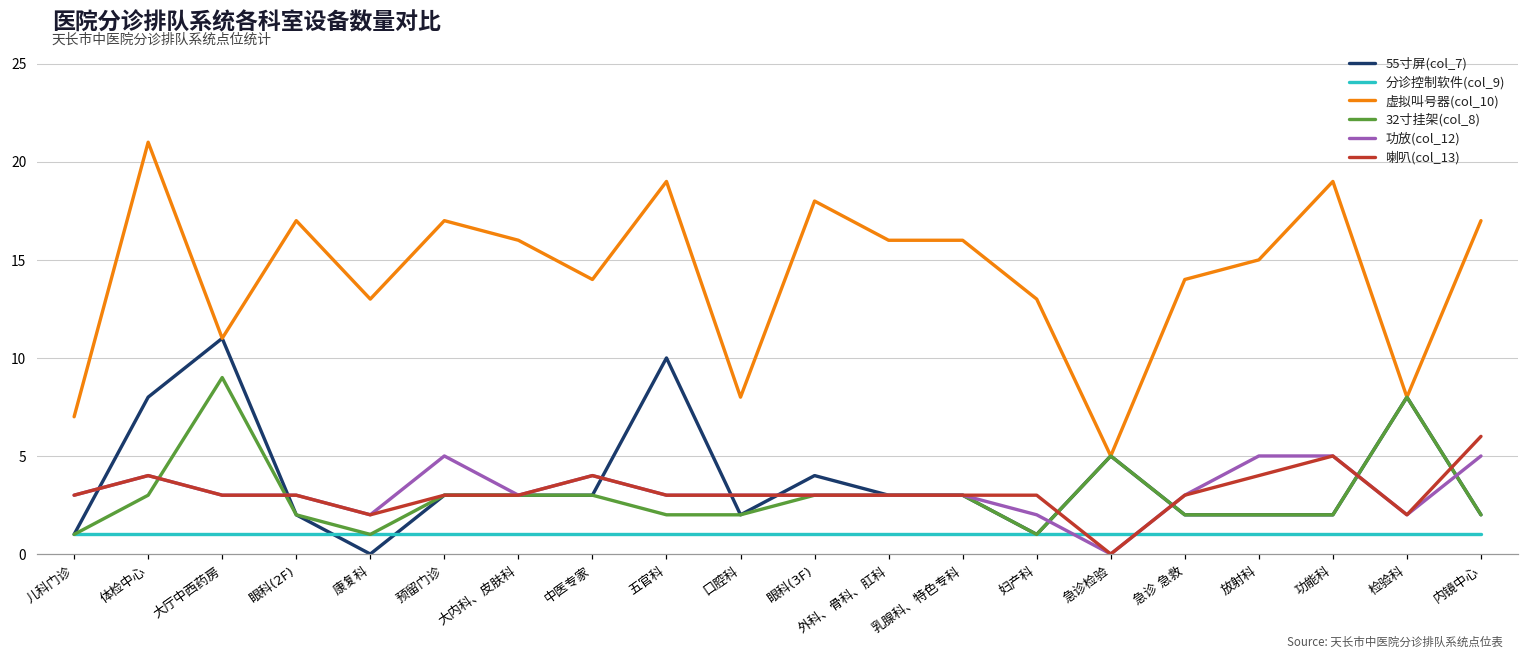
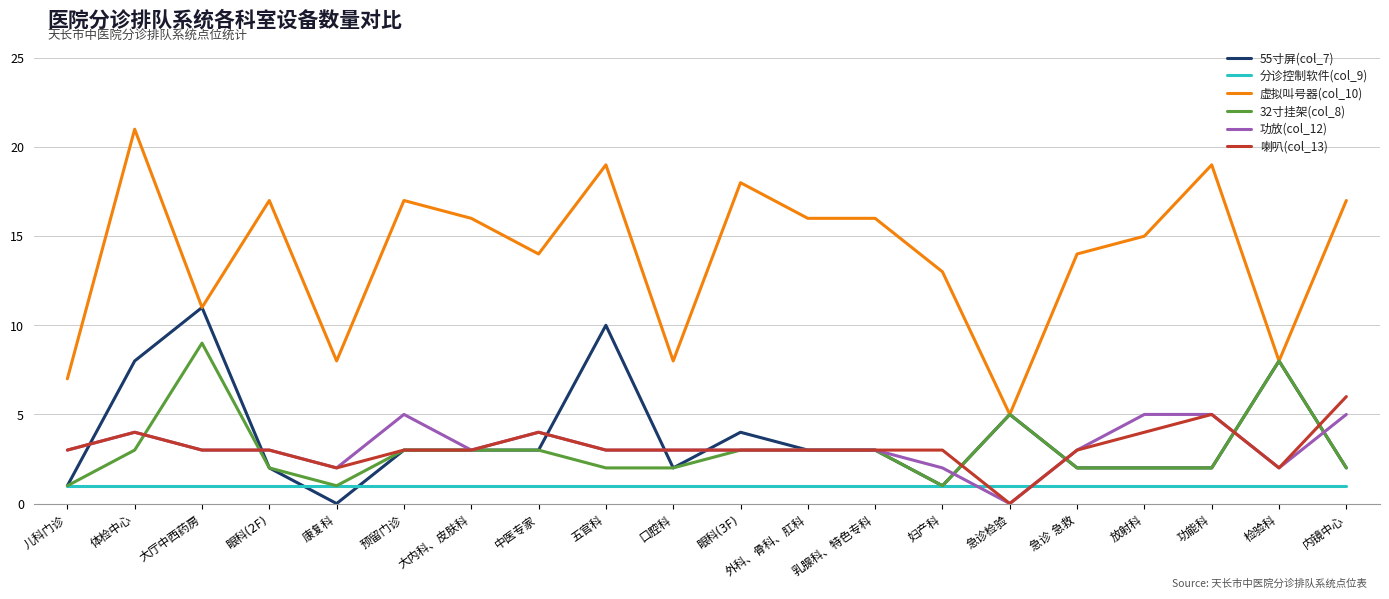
  {
    "55寸屏(col_7)": {
      "体检中心": 8,
      "康复科": 0,
      "五官科": 10,
      "眼科(3F)": 4
    },
    "分诊控制软件(col_9)": {
      "体检中心": 1,
      "大厅中西药房": 1,
      "眼科(2F)": 1,
      "预留门诊": 1,
      "大内科、皮肤科": 1,
      "中医专家": 1,
      "五官科": 1,
      "口腔科": 1,
      "眼科(3F)": 1,
      "外科、骨科、肛科": 1,
      "乳腺科、特色专科": 1,
      "急诊检验": 1,
      "急诊 急救": 1,
      "放射科": 1,
      "功能科": 1,
      "检验科": 1,
      "内镜中心": 1
    },
    "虚拟叫号器(col_10)": {
      "儿科门诊": 7,
      "体检中心": 21,
      "眼科(2F)": 17,
-     "康复科": 13,
+     "康复科": 8,
      "预留门诊": 17,
      "大内科、皮肤科": 16,
      "中医专家": 14,
      "五官科": 19,
      "口腔科": 8,
      "眼科(3F)": 18,
      "外科、骨科、肛科": 16,
      "乳腺科、特色专科": 16,
      "妇产科": 13,
      "急诊 急救": 14,
      "放射科": 15,
      "功能科": 19,
      "内镜中心": 17
    },
    "32寸挂架(col_8)": {
      "体检中心": 3,
      "大厅中西药房": 9,
      "五官科": 2
    },
    "功放(col_12)": {
      "预留门诊": 5,
      "妇产科": 2,
      "放射科": 5,
      "内镜中心": 5
    },
    "喇叭(col_13)": {
      "妇产科": 3,
      "放射科": 4,
      "内镜中心": 6
    }
  }
